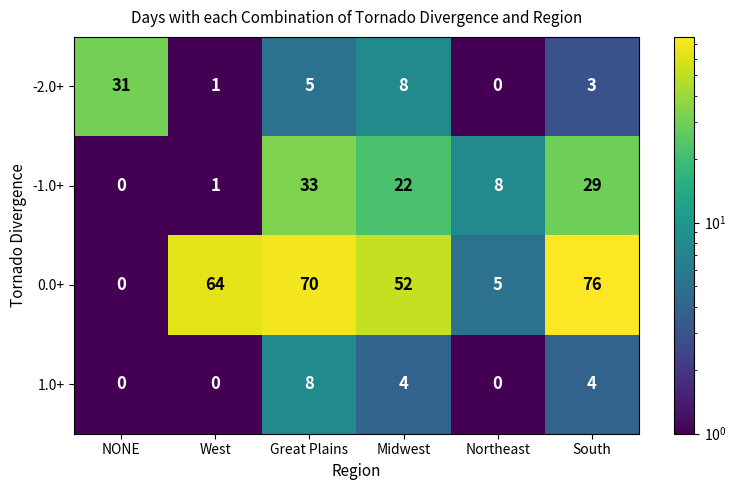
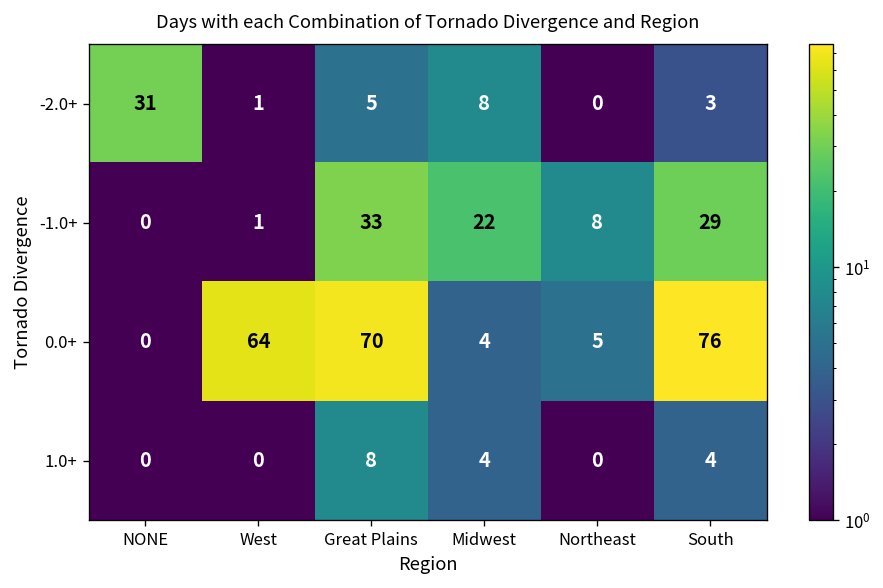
  {
    "-2.0+": {
      "NONE": 31,
      "West": 1,
      "Great Plains": 5,
      "Midwest": 8,
      "Northeast": 0,
      "South": 3
    },
    "-1.0+": {
      "NONE": 0,
      "West": 1,
      "Great Plains": 33,
      "Midwest": 22,
      "Northeast": 8,
      "South": 29
    },
    "0.0+": {
      "NONE": 0,
      "West": 64,
      "Great Plains": 70,
-     "Midwest": 52,
+     "Midwest": 4,
      "Northeast": 5,
      "South": 76
    },
    "1.0+": {
      "NONE": 0,
      "West": 0,
      "Great Plains": 8,
      "Midwest": 4,
      "Northeast": 0,
      "South": 4
    }
  }
